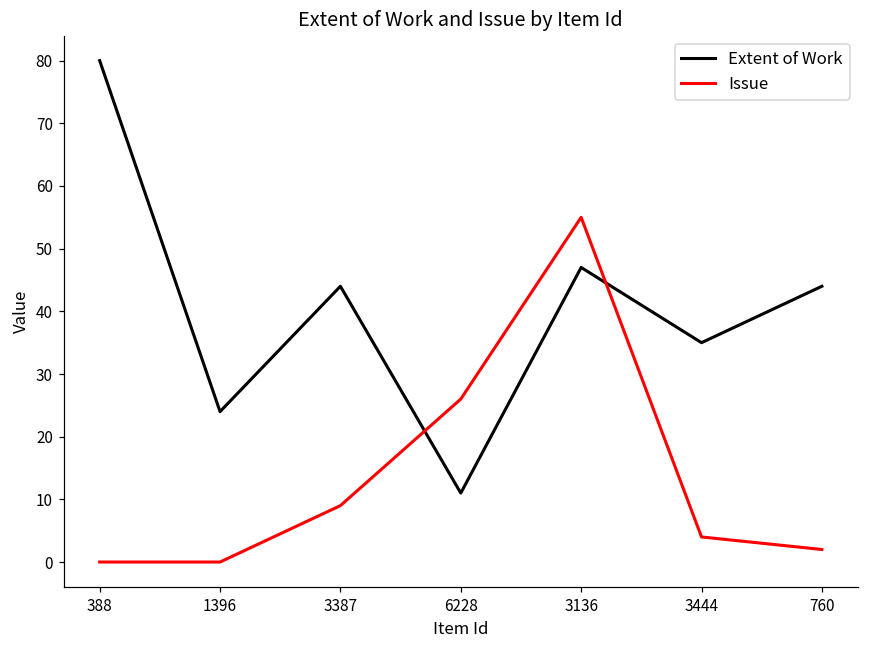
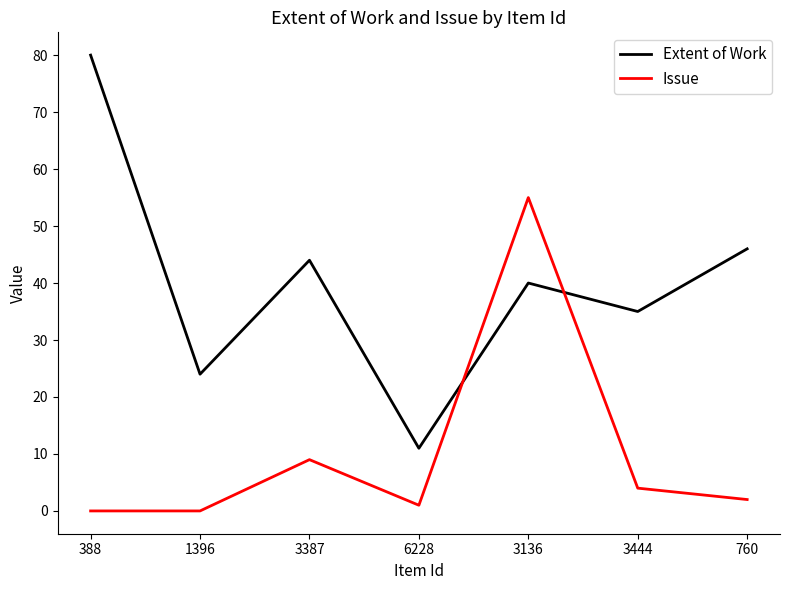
  {
    "Extent of Work": {
      "388": 80,
      "1396": 24,
      "3387": 44,
      "6228": 11,
-     "3136": 47,
+     "3136": 40,
      "3444": 35,
-     "760": 44
+     "760": 46
    },
    "Issue": {
      "388": 0,
      "1396": 0,
      "3387": 9,
-     "6228": 26,
+     "6228": 1,
      "3136": 55,
      "3444": 4,
      "760": 2
    }
  }
